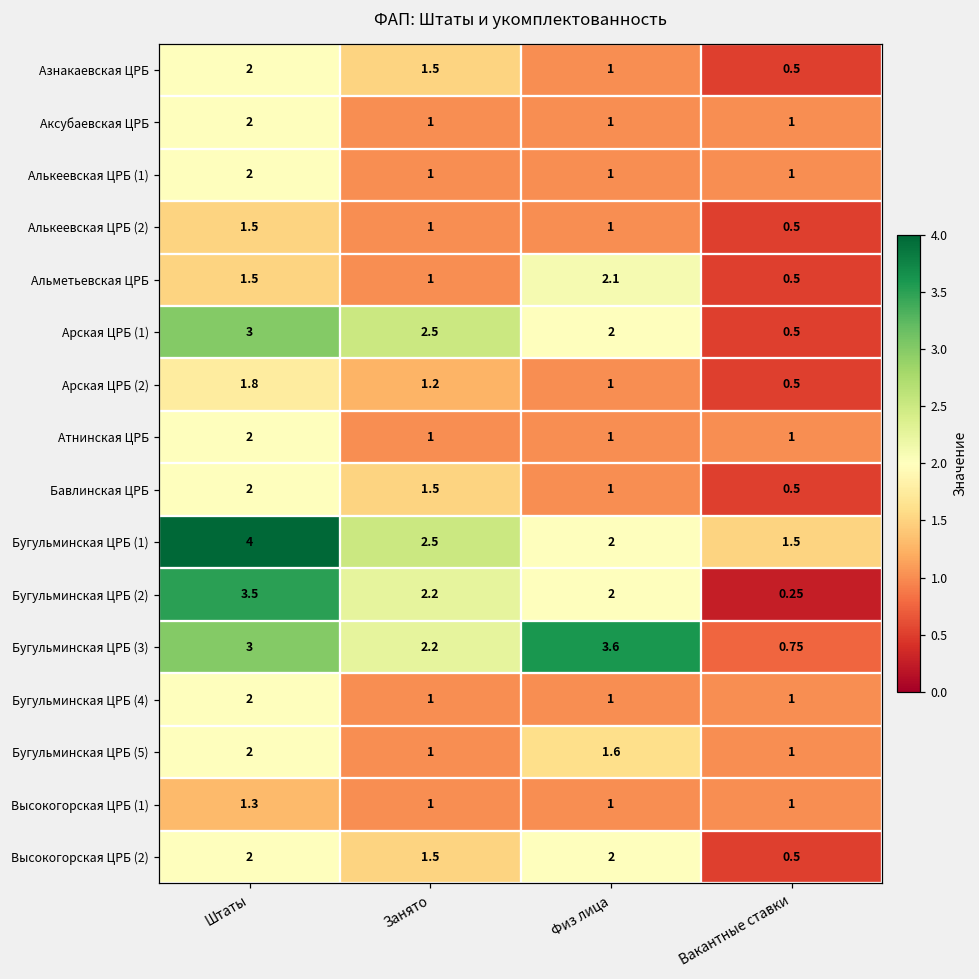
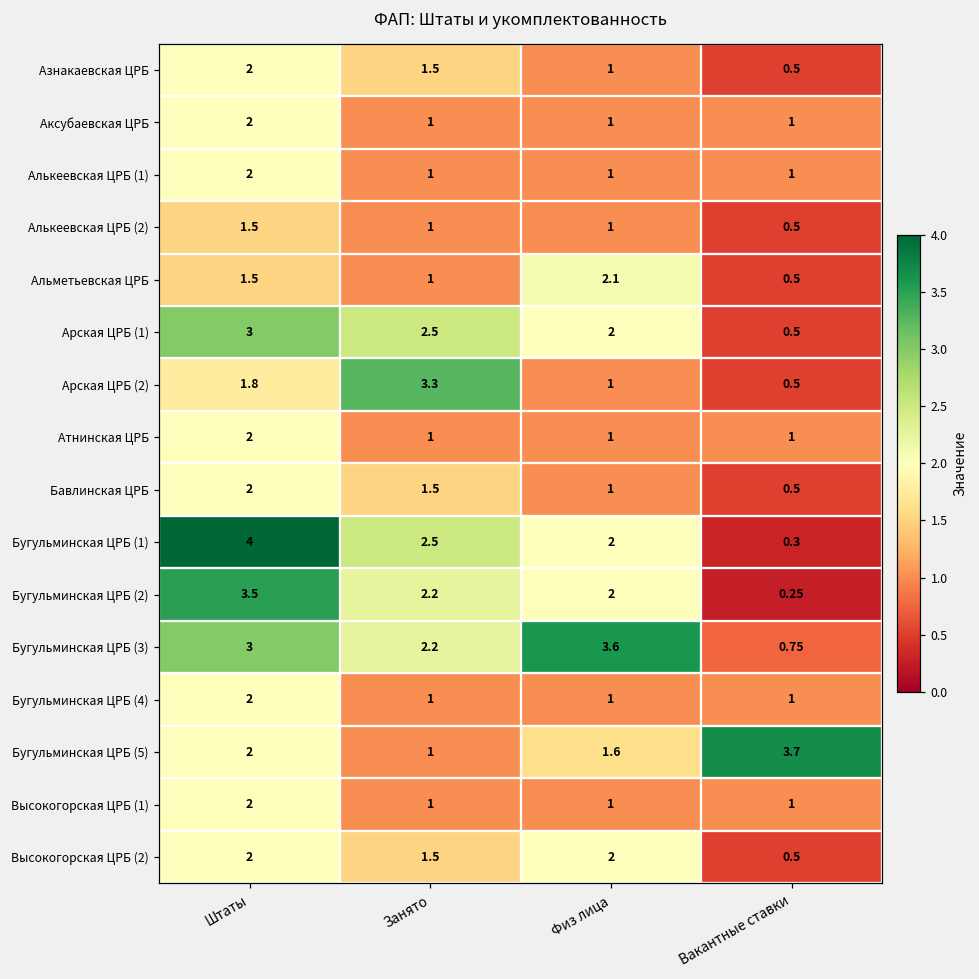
  {
    "Азнакаевская ЦРБ": {
      "Штаты": 2,
      "Занято": 1.5,
      "Физ лица": 1,
      "Вакантные ставки": 0.5
    },
    "Аксубаевская ЦРБ": {
      "Штаты": 2,
      "Занято": 1,
      "Физ лица": 1,
      "Вакантные ставки": 1
    },
    "Алькеевская ЦРБ (1)": {
      "Штаты": 2,
      "Занято": 1,
      "Физ лица": 1,
      "Вакантные ставки": 1
    },
    "Алькеевская ЦРБ (2)": {
      "Штаты": 1.5,
      "Занято": 1,
      "Физ лица": 1,
      "Вакантные ставки": 0.5
    },
    "Альметьевская ЦРБ": {
      "Штаты": 1.5,
      "Занято": 1,
      "Физ лица": 2.1,
      "Вакантные ставки": 0.5
    },
    "Арская ЦРБ (1)": {
      "Штаты": 3,
      "Занято": 2.5,
      "Физ лица": 2,
      "Вакантные ставки": 0.5
    },
    "Арская ЦРБ (2)": {
      "Штаты": 1.8,
-     "Занято": 1.2,
+     "Занято": 3.3,
      "Физ лица": 1,
      "Вакантные ставки": 0.5
    },
    "Атнинская ЦРБ": {
      "Штаты": 2,
      "Занято": 1,
      "Физ лица": 1,
      "Вакантные ставки": 1
    },
    "Бавлинская ЦРБ": {
      "Штаты": 2,
      "Занято": 1.5,
      "Физ лица": 1,
      "Вакантные ставки": 0.5
    },
    "Бугульминская ЦРБ (1)": {
      "Штаты": 4,
      "Занято": 2.5,
      "Физ лица": 2,
-     "Вакантные ставки": 1.5
+     "Вакантные ставки": 0.3
    },
    "Бугульминская ЦРБ (2)": {
      "Штаты": 3.5,
      "Занято": 2.2,
      "Физ лица": 2,
      "Вакантные ставки": 0.25
    },
    "Бугульминская ЦРБ (3)": {
      "Штаты": 3,
      "Занято": 2.2,
      "Физ лица": 3.6,
      "Вакантные ставки": 0.75
    },
    "Бугульминская ЦРБ (4)": {
      "Штаты": 2,
      "Занято": 1,
      "Физ лица": 1,
      "Вакантные ставки": 1
    },
    "Бугульминская ЦРБ (5)": {
      "Штаты": 2,
      "Занято": 1,
      "Физ лица": 1.6,
-     "Вакантные ставки": 1
+     "Вакантные ставки": 3.7
    },
    "Высокогорская ЦРБ (1)": {
-     "Штаты": 1.3,
+     "Штаты": 2,
      "Занято": 1,
      "Физ лица": 1,
      "Вакантные ставки": 1
    },
    "Высокогорская ЦРБ (2)": {
      "Штаты": 2,
      "Занято": 1.5,
      "Физ лица": 2,
      "Вакантные ставки": 0.5
    }
  }
